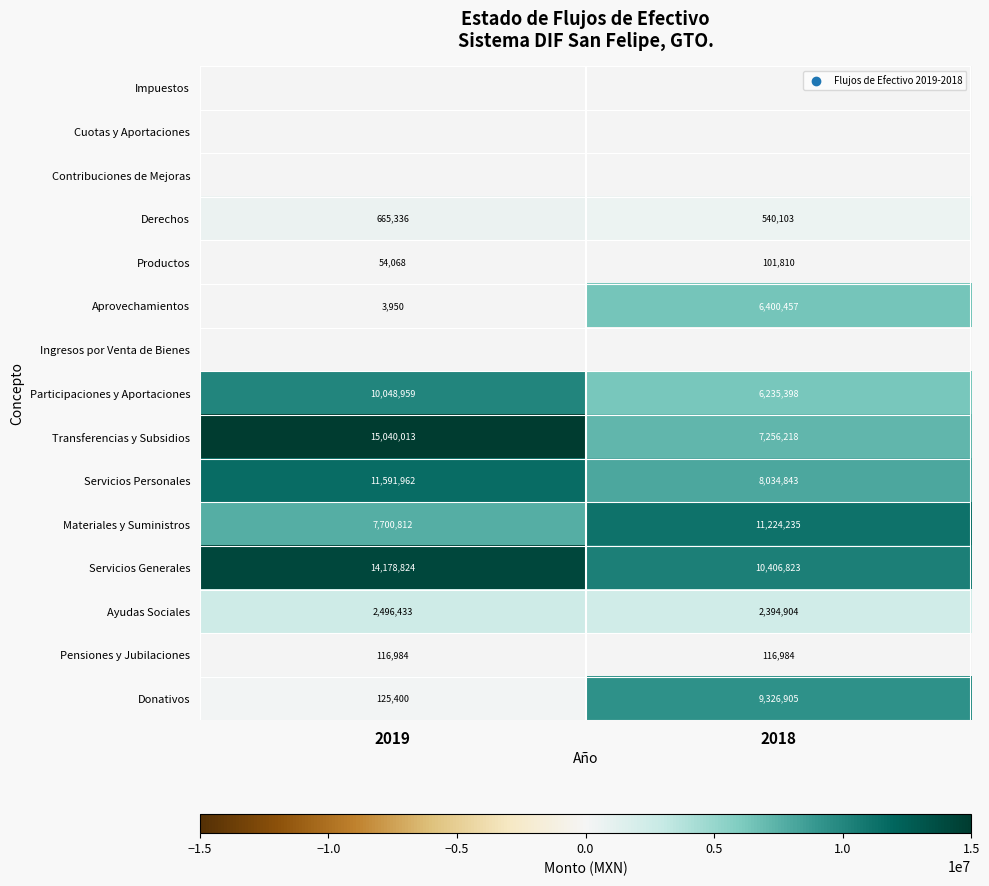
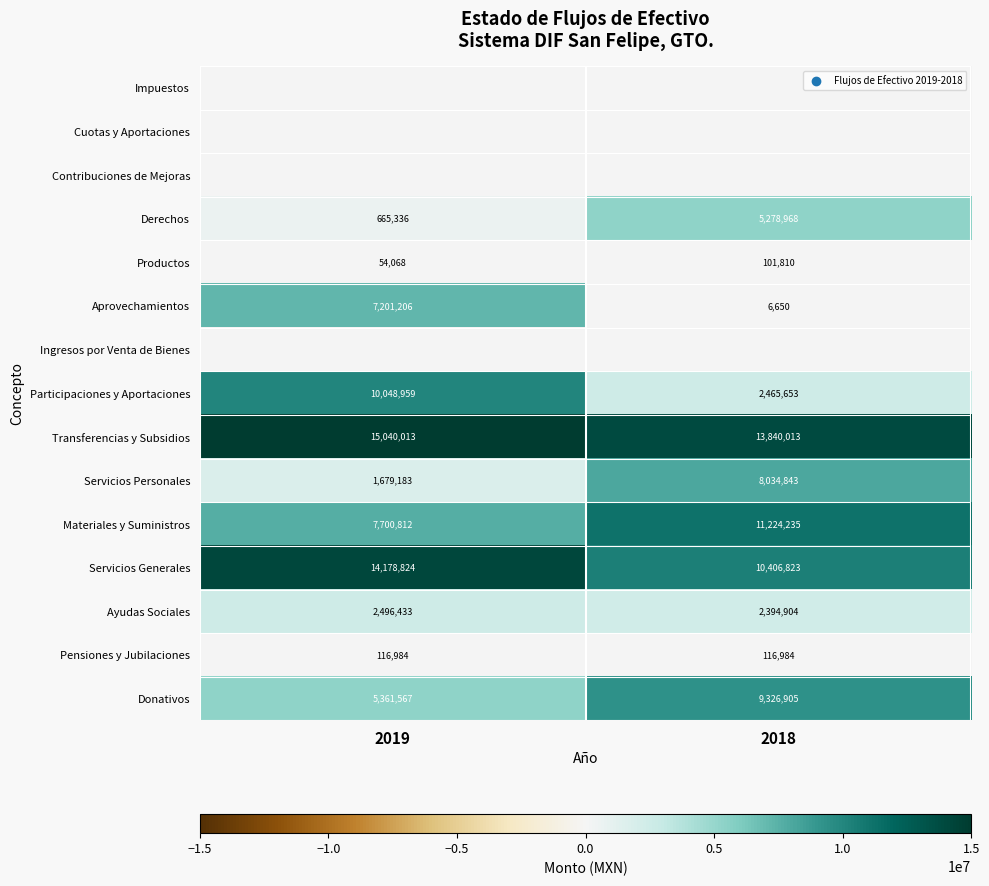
  {
    "Derechos": {
      "2019": "665,336",
-     "2018": "540,103"
+     "2018": "5,278,968"
    },
    "Productos": {
      "2019": "54,068",
      "2018": "101,810"
    },
    "Aprovechamientos": {
-     "2019": "3,950",
-     "2018": "6,400,457"
+     "2019": "7,201,206",
+     "2018": "6,650"
    },
    "Participaciones y Aportaciones": {
      "2019": "10,048,959",
-     "2018": "6,235,398"
+     "2018": "2,465,653"
    },
    "Transferencias y Subsidios": {
      "2019": "15,040,013",
-     "2018": "7,256,218"
+     "2018": "13,840,013"
    },
    "Servicios Personales": {
-     "2019": "11,591,962",
+     "2019": "1,679,183",
      "2018": "8,034,843"
    },
    "Materiales y Suministros": {
      "2019": "7,700,812",
      "2018": "11,224,235"
    },
    "Servicios Generales": {
      "2019": "14,178,824",
      "2018": "10,406,823"
    },
    "Ayudas Sociales": {
      "2019": "2,496,433",
      "2018": "2,394,904"
    },
    "Pensiones y Jubilaciones": {
      "2019": "116,984",
      "2018": "116,984"
    },
    "Donativos": {
-     "2019": "125,400",
+     "2019": "5,361,567",
      "2018": "9,326,905"
    }
  }
